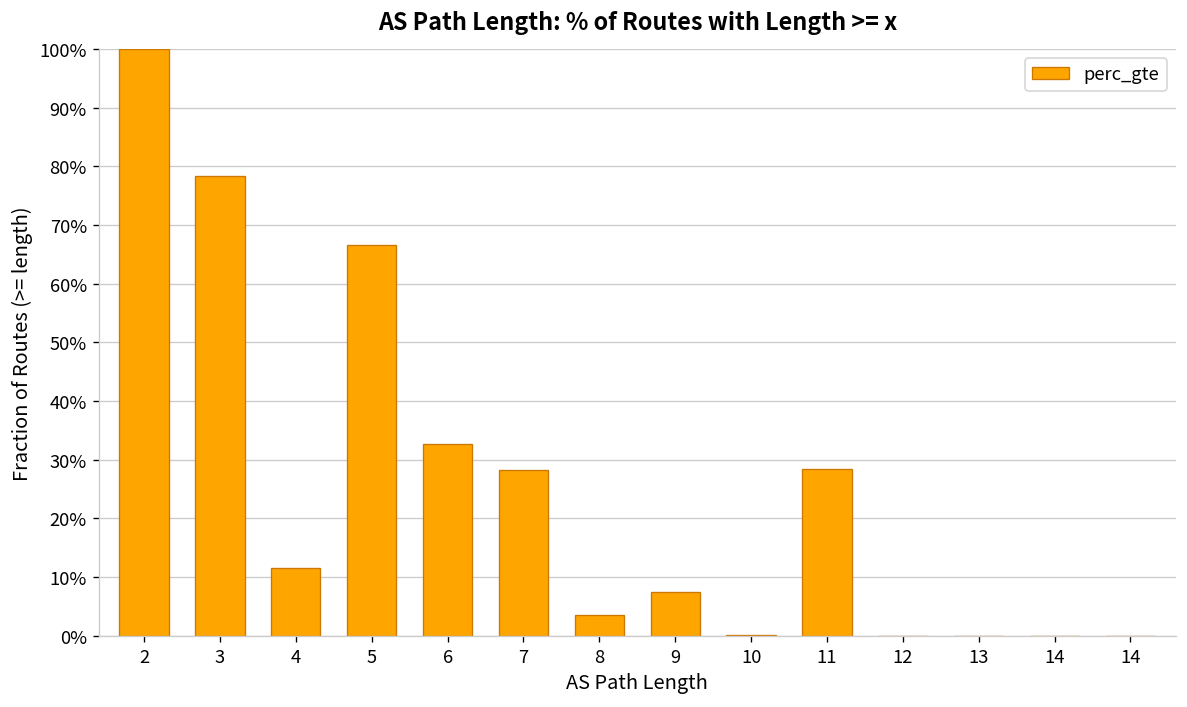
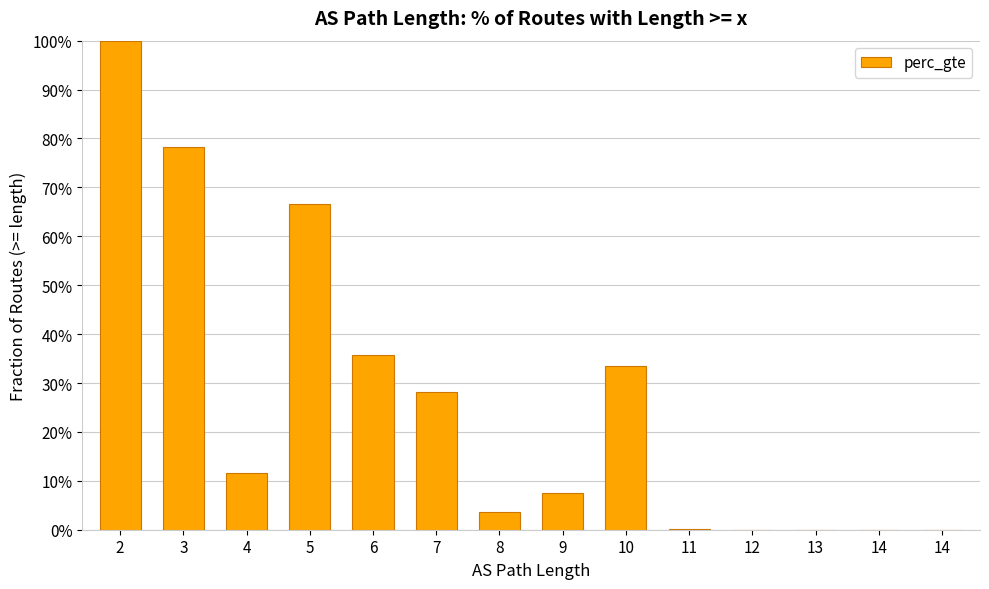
  {
    "2": "100%",
    "3": "78%",
    "4": "12%",
    "5": "67%",
-   "6": "33%",
+   "6": "36%",
    "7": "28%",
    "8": "4%",
    "9": "7%",
-   "10": "0%",
-   "11": "28%"
+   "10": "33%",
+   "11": "0%"
  }
